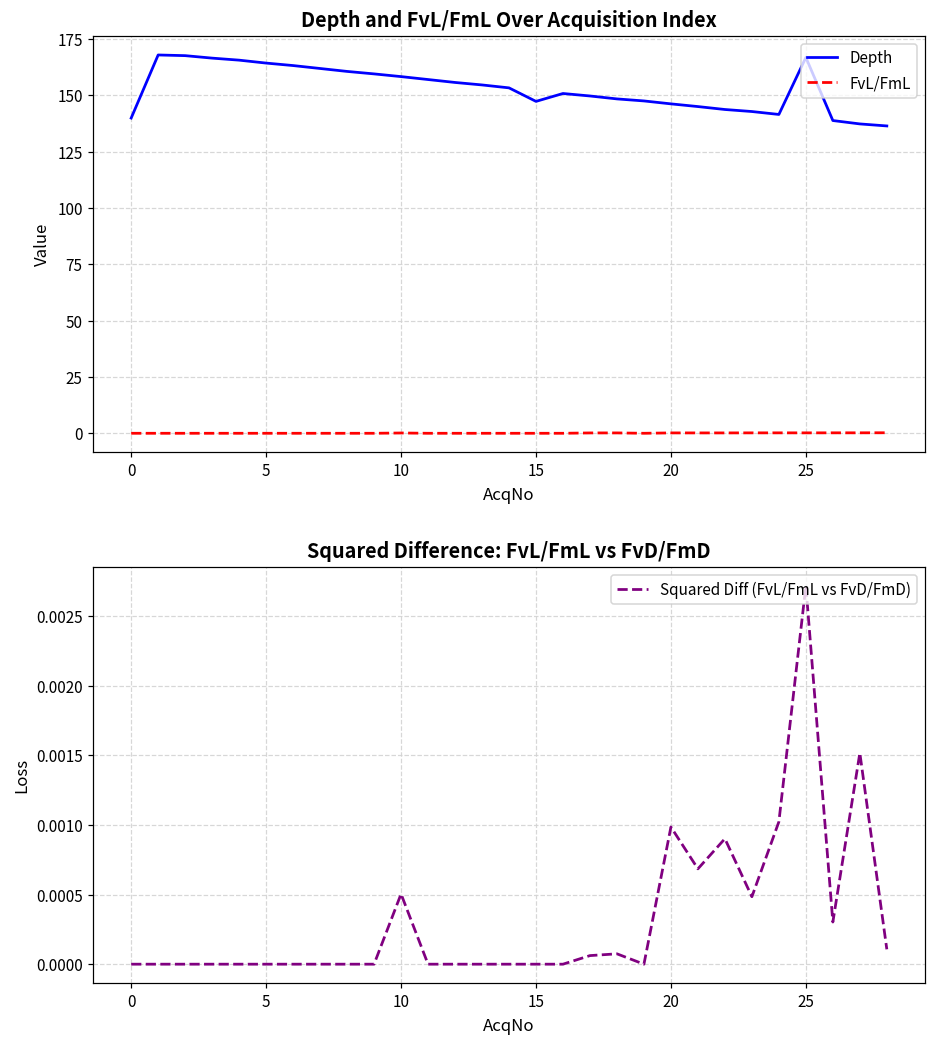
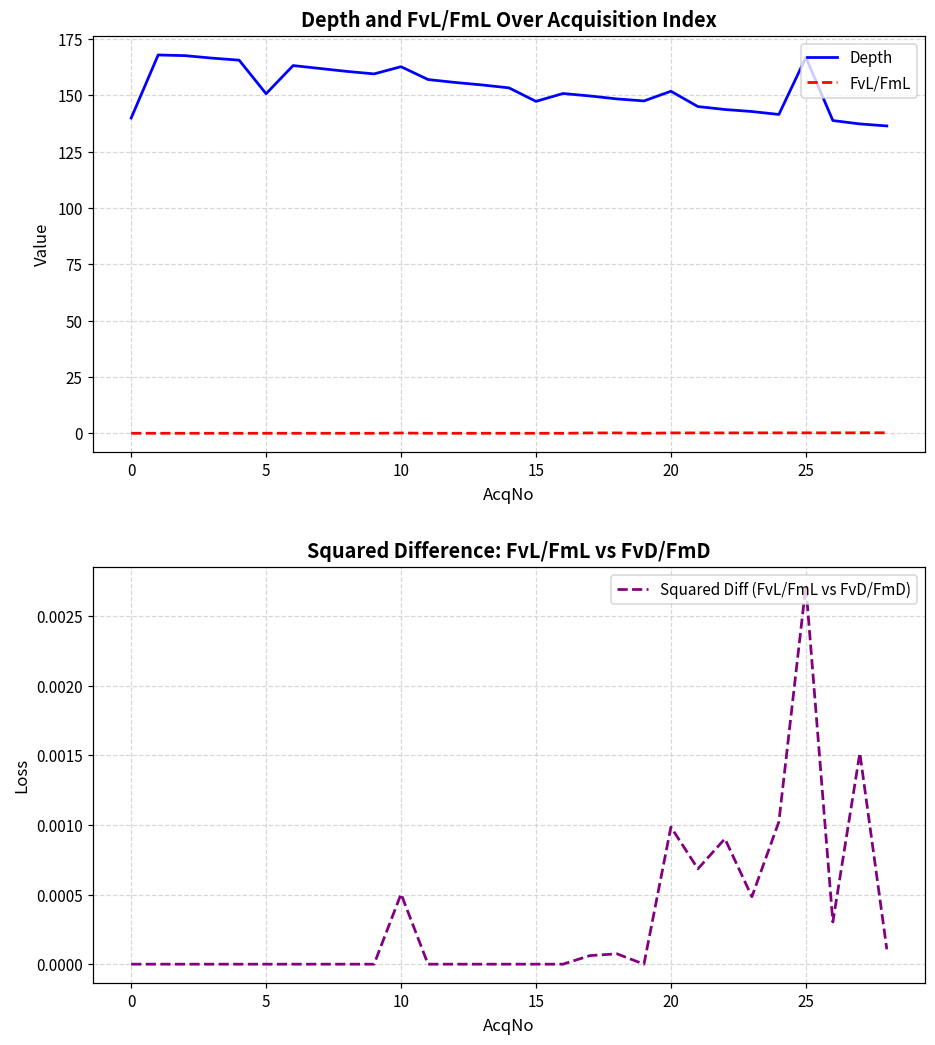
  {
    "Depth and FvL/FmL Over Acquisition Index": {
      "Depth": {
        "0": 140,
-       "5": 164,
-       "10": 158,
+       "5": 151,
+       "10": 163,
        "15": 147,
-       "20": 146
+       "20": 152
      },
      "FvL/FmL": {
        "0": 0,
        "5": 0,
        "10": 0,
        "15": 0,
        "20": 0,
        "25": 0
      }
    },
    "Squared Difference: FvL/FmL vs FvD/FmD": {
      "0": 0.00000,
      "5": 0.00000,
      "10": 0.00050,
      "15": 0.00000,
      "20": 0.00098
    }
  }
